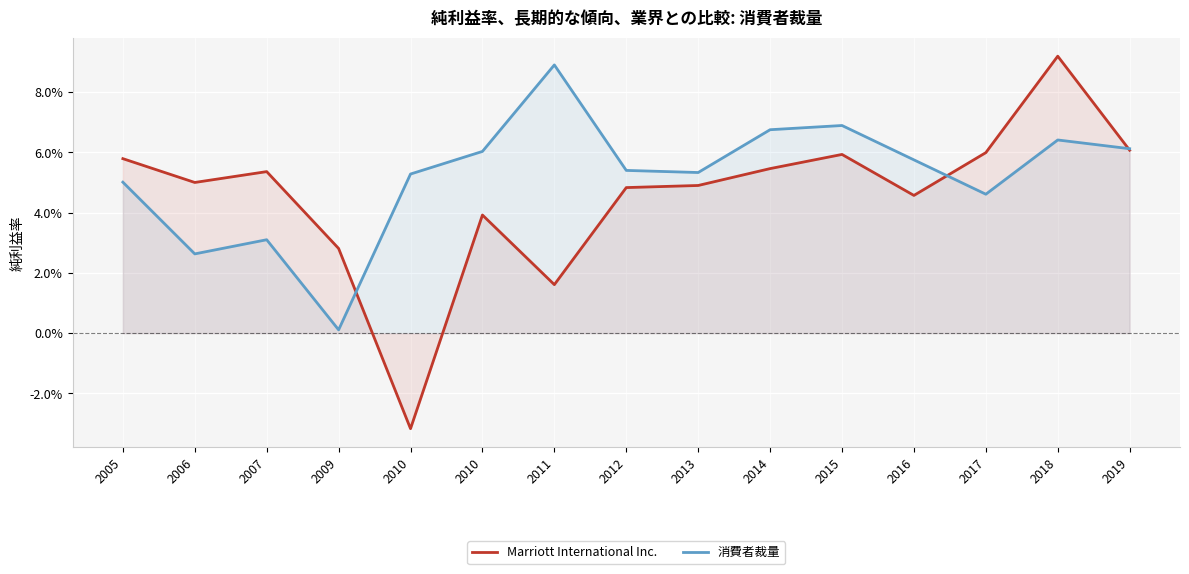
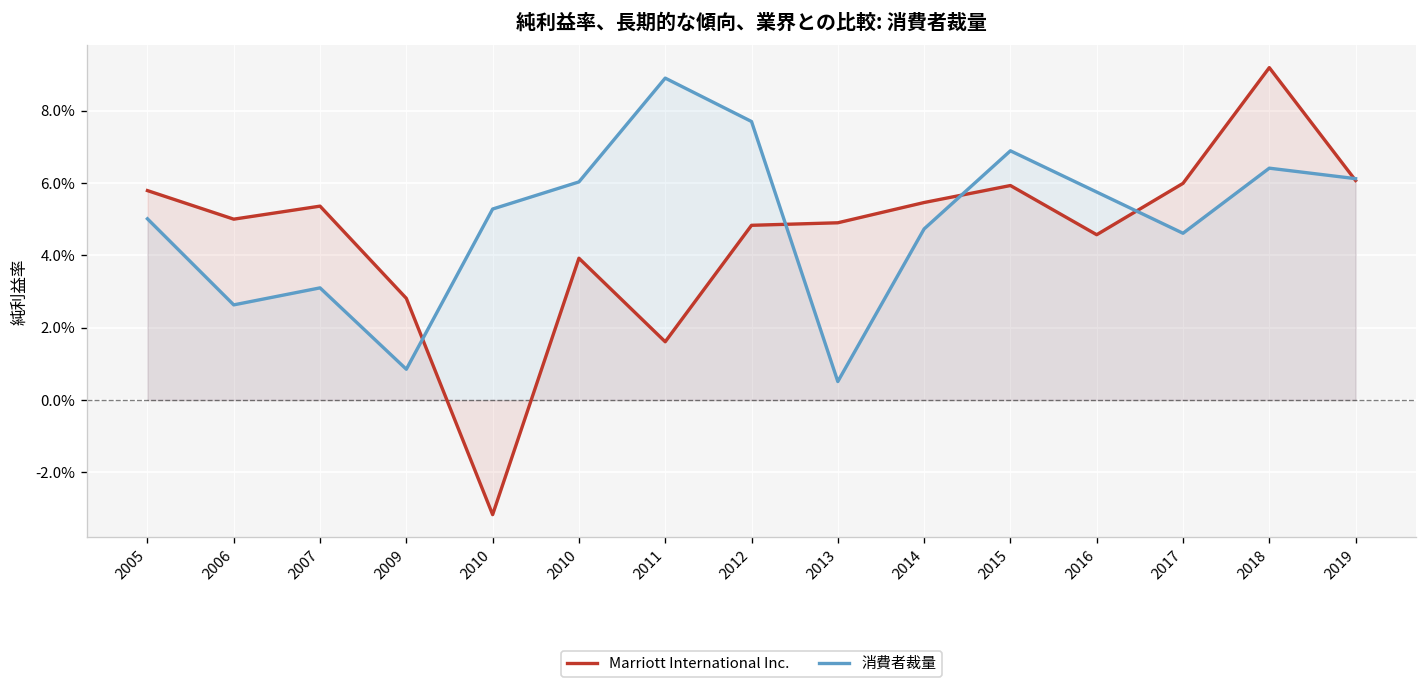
  {
    "消費者裁量": {
      "2005": "5.0%",
      "2006": "2.6%",
      "2007": "3.1%",
-     "2009": "0.1%",
+     "2009": "0.9%",
      "2011": "8.9%",
-     "2012": "5.4%",
-     "2013": "5.3%",
-     "2014": "6.8%",
+     "2012": "7.7%",
+     "2013": "0.5%",
+     "2014": "4.7%",
      "2015": "6.9%",
      "2016": "5.8%",
      "2017": "4.6%",
      "2018": "6.4%"
    }
  }
